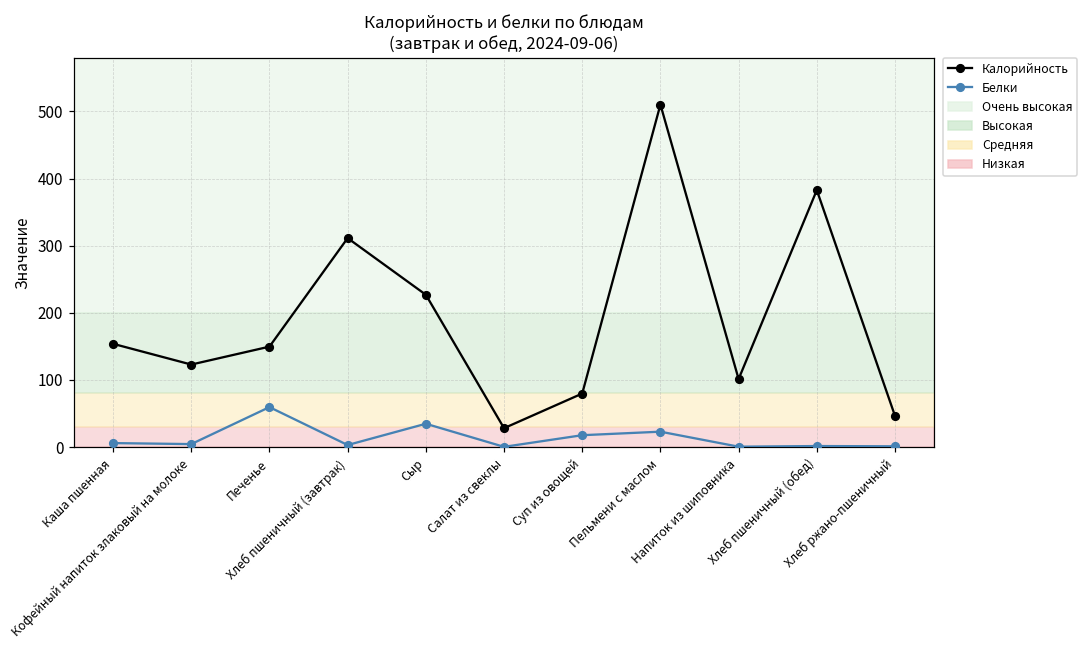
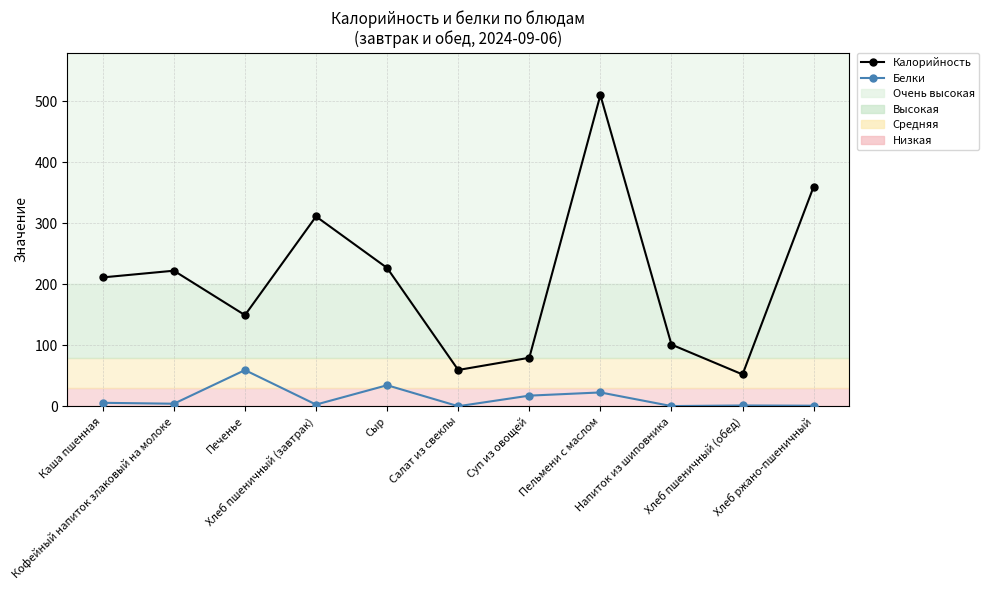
  {
    "Калорийность": {
-     "Каша пшенная": 150,
-     "Кофейный напиток злаковый на молоке": 120,
+     "Каша пшенная": 210,
+     "Кофейный напиток злаковый на молоке": 220,
      "Печенье": 150,
      "Хлеб пшеничный (завтрак)": 310,
      "Сыр": 230,
-     "Салат из свеклы": 30,
+     "Салат из свеклы": 60,
      "Суп из овощей": 80,
      "Пельмени с маслом": 510,
      "Напиток из шиповника": 100,
-     "Хлеб пшеничный (обед)": 380,
-     "Хлеб ржано-пшеничный": 50
+     "Хлеб пшеничный (обед)": 50,
+     "Хлеб ржано-пшеничный": 360
    },
    "Белки": {
      "Каша пшенная": 10,
      "Кофейный напиток злаковый на молоке": 0,
      "Печенье": 60,
      "Хлеб пшеничный (завтрак)": 0,
      "Сыр": 30,
      "Салат из свеклы": 0,
      "Суп из овощей": 20,
      "Пельмени с маслом": 20,
      "Напиток из шиповника": 0,
      "Хлеб пшеничный (обед)": 0,
      "Хлеб ржано-пшеничный": 0
    }
  }
